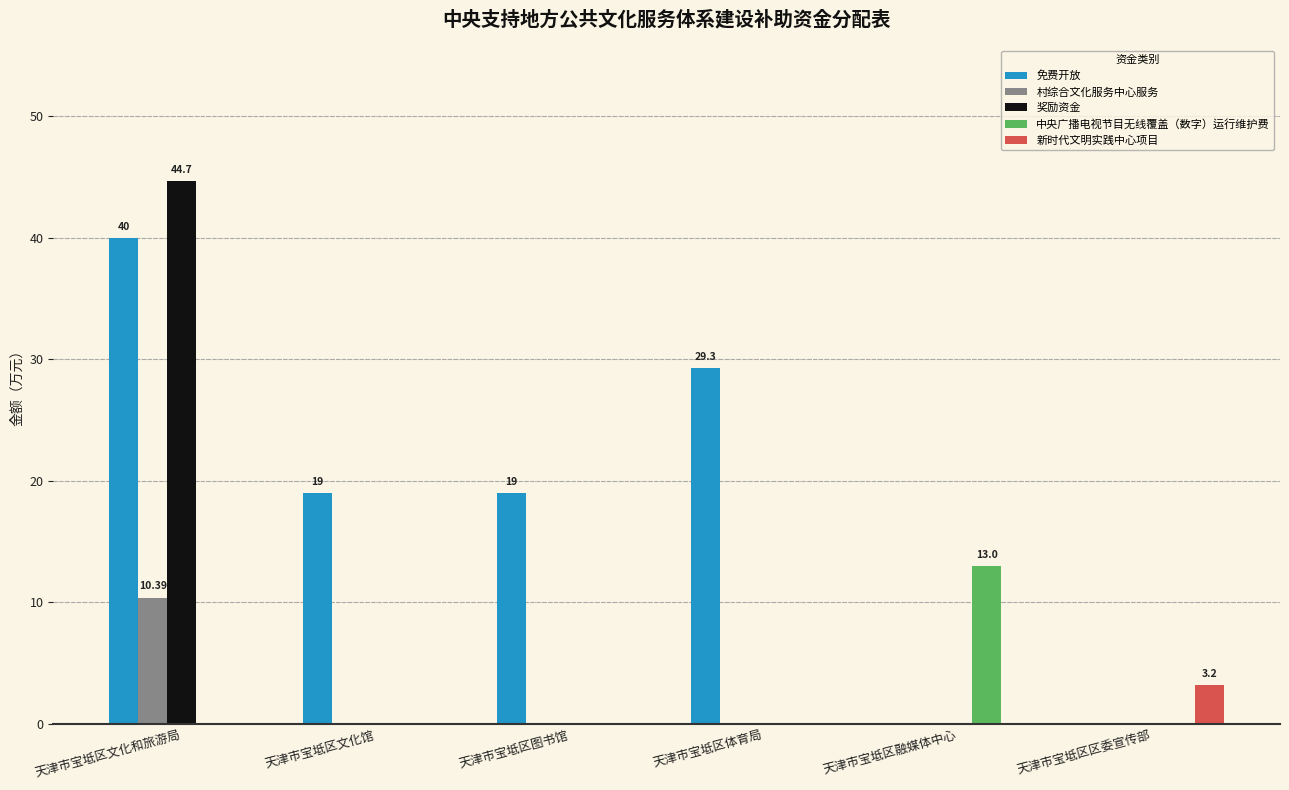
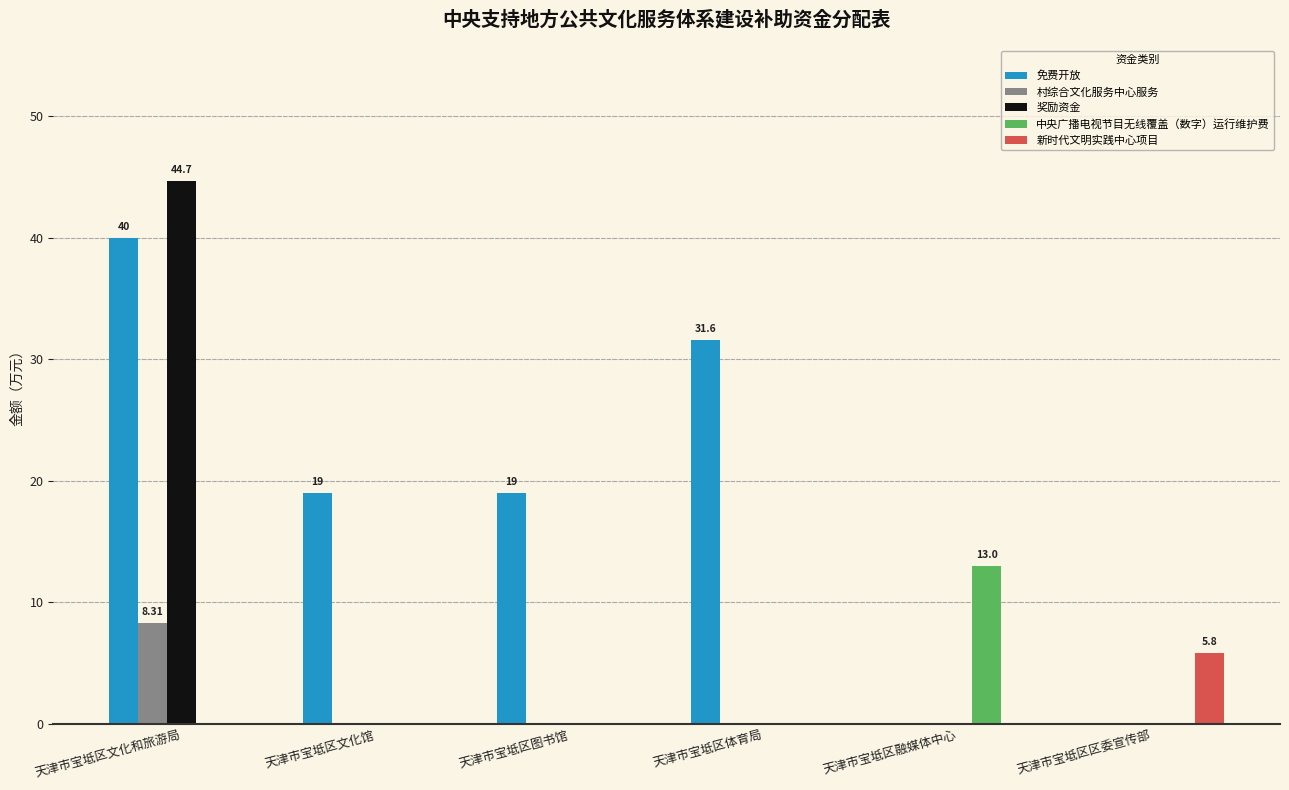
  {
    "免费开放": {
      "天津市宝坻区文化和旅游局": 40,
      "天津市宝坻区文化馆": 19,
      "天津市宝坻区图书馆": 19,
-     "天津市宝坻区体育局": 29.3
+     "天津市宝坻区体育局": 31.6
    },
    "村综合文化服务中心服务": {
-     "天津市宝坻区文化和旅游局": 10.39
+     "天津市宝坻区文化和旅游局": 8.31
    },
    "奖励资金": {
      "天津市宝坻区文化和旅游局": 44.7
    },
    "中央广播电视节目无线覆盖（数字）运行维护费": {
      "天津市宝坻区融媒体中心": 13.0
    },
    "新时代文明实践中心项目": {
-     "天津市宝坻区区委宣传部": 3.2
+     "天津市宝坻区区委宣传部": 5.8
    }
  }
